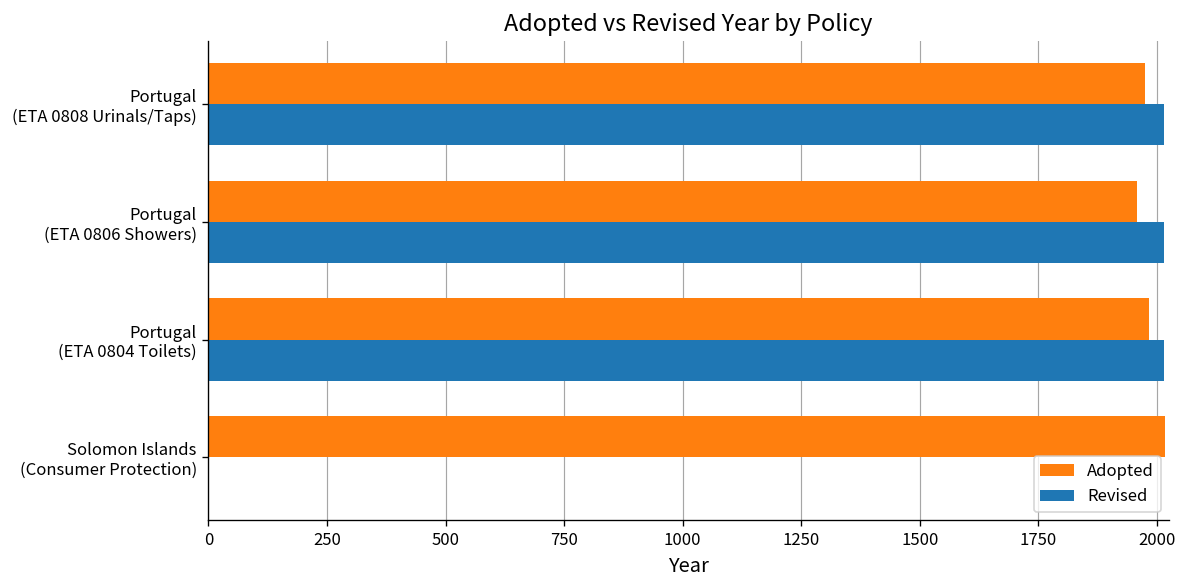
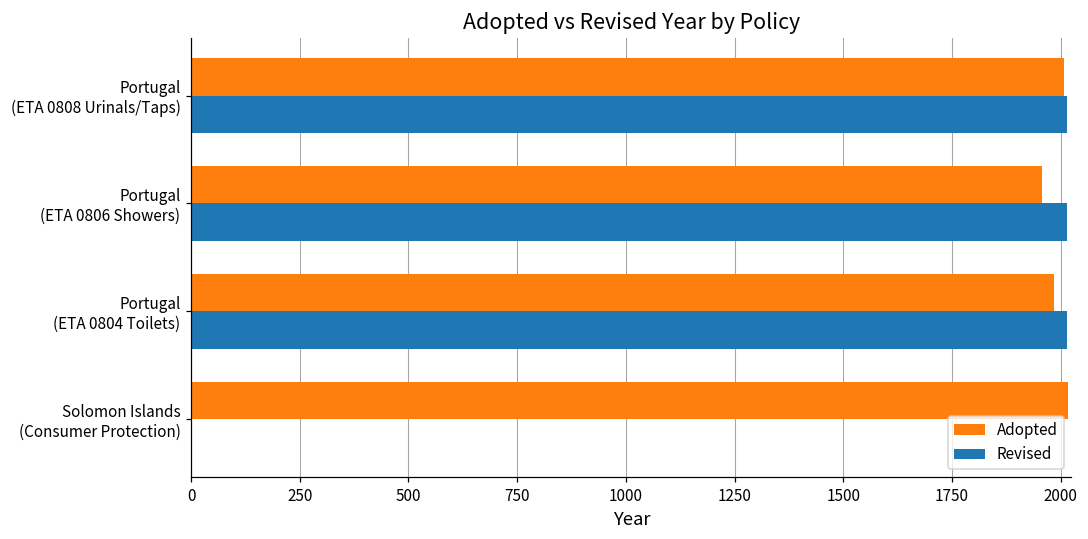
  {
    "Adopted": {
-     "Portugal (ETA 0808 Urinals/Taps)": 1980,
+     "Portugal (ETA 0808 Urinals/Taps)": 2010,
      "Portugal (ETA 0806 Showers)": 1960,
      "Portugal (ETA 0804 Toilets)": 1980,
      "Solomon Islands (Consumer Protection)": 2020
    },
    "Revised": {
      "Portugal (ETA 0808 Urinals/Taps)": 2020,
      "Portugal (ETA 0806 Showers)": 2020,
      "Portugal (ETA 0804 Toilets)": 2020,
      "Solomon Islands (Consumer Protection)": 0
    }
  }
